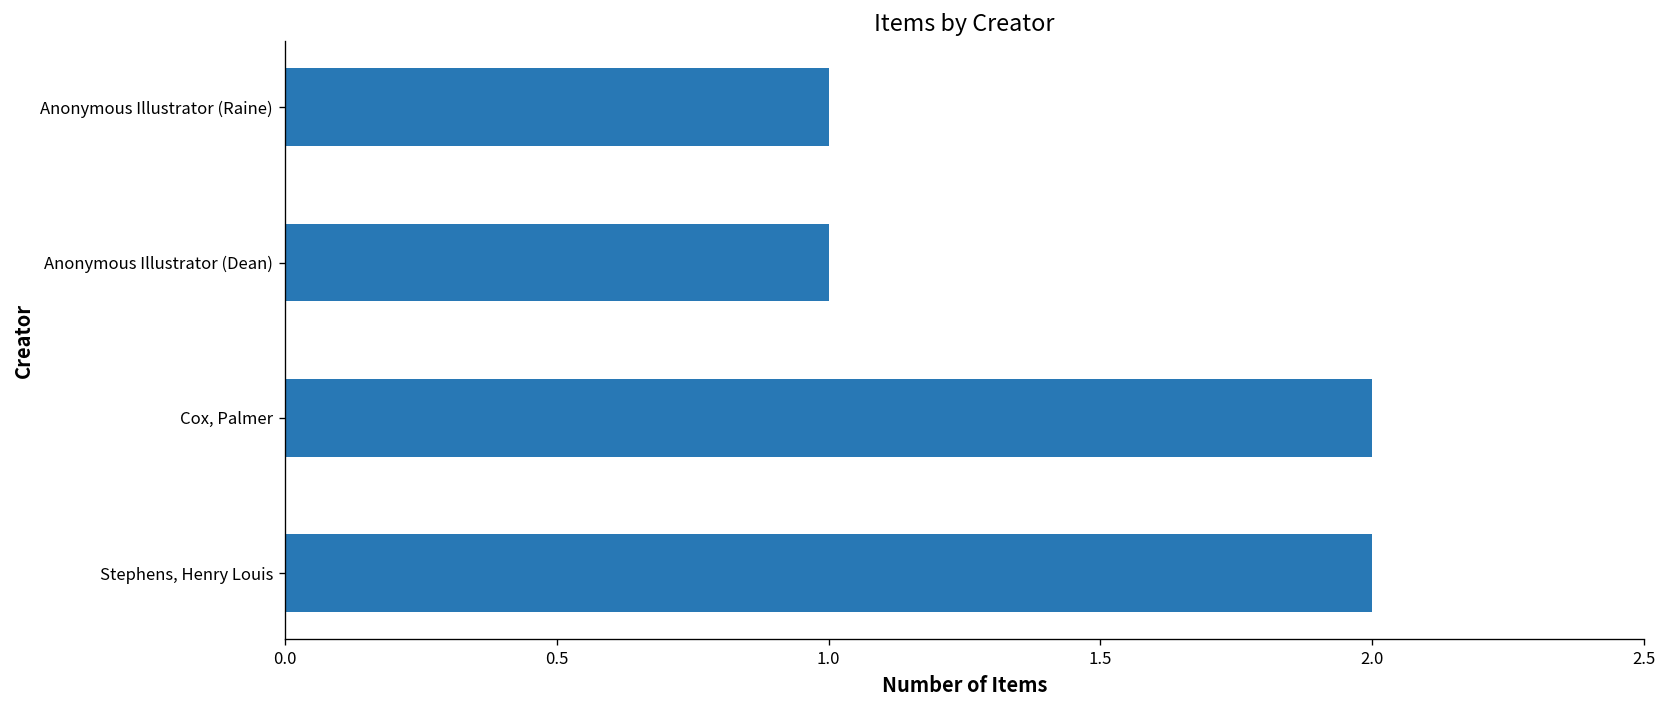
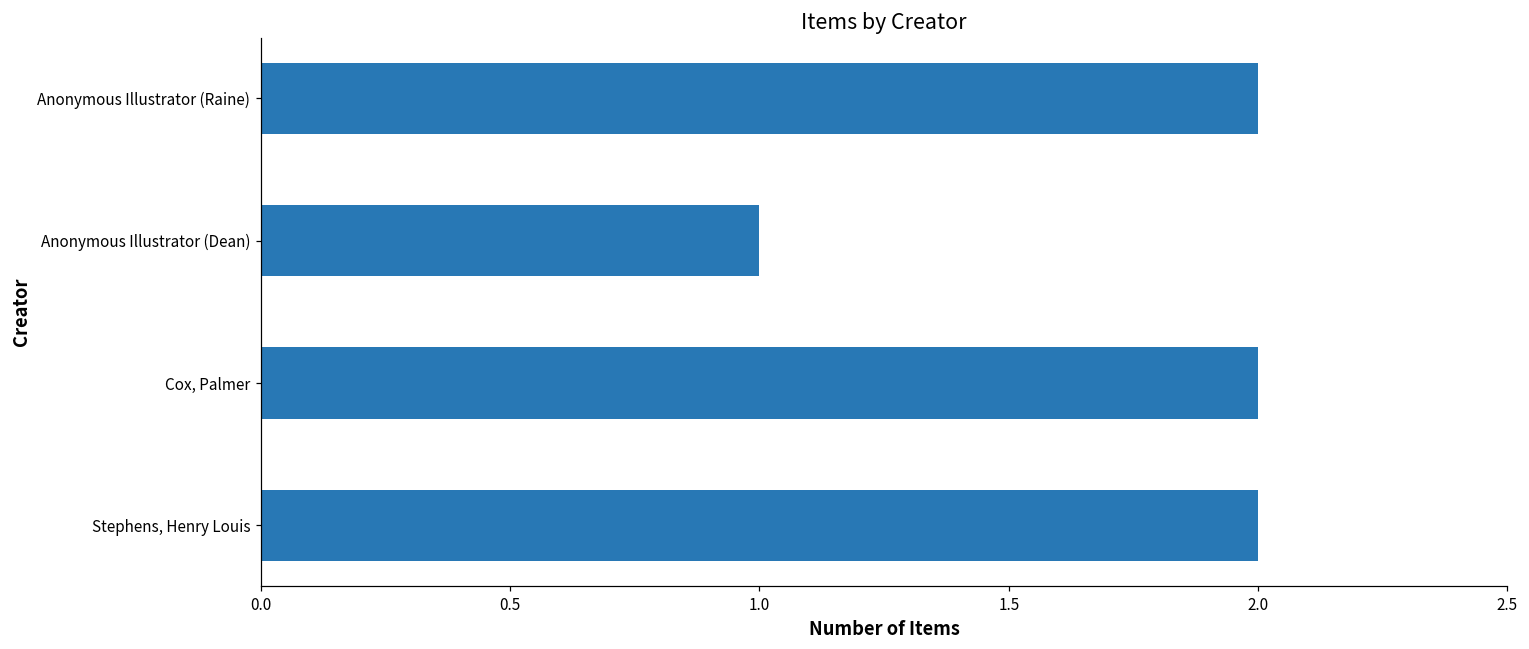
  {
-   "Anonymous Illustrator (Raine)": 1,
+   "Anonymous Illustrator (Raine)": 2,
    "Anonymous Illustrator (Dean)": 1,
    "Cox, Palmer": 2,
    "Stephens, Henry Louis": 2
  }
